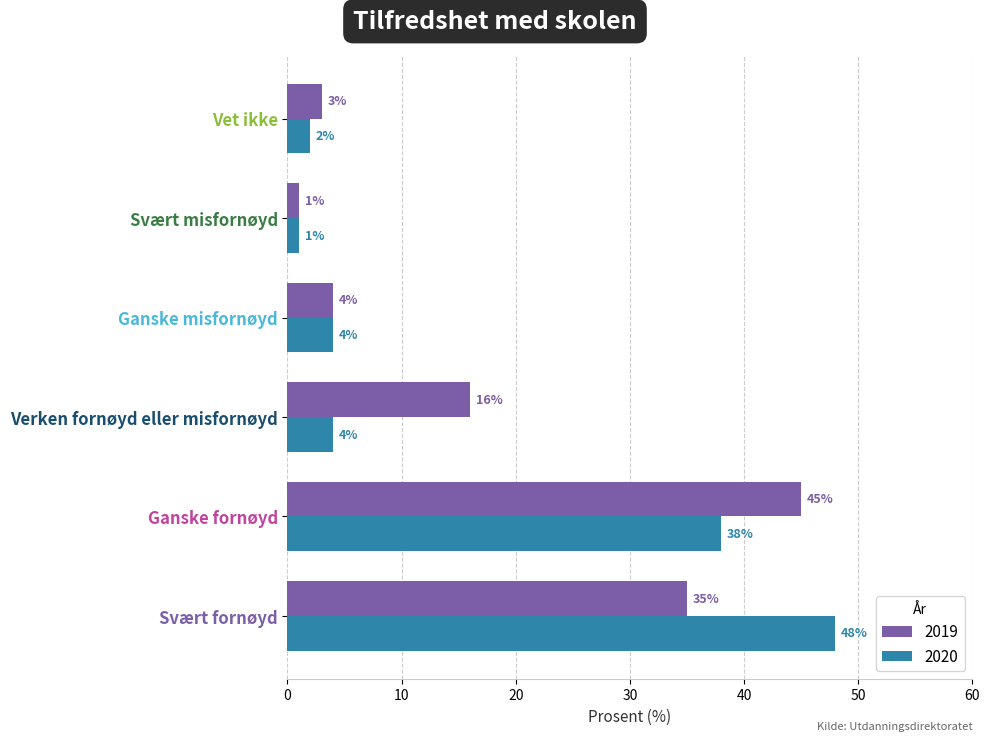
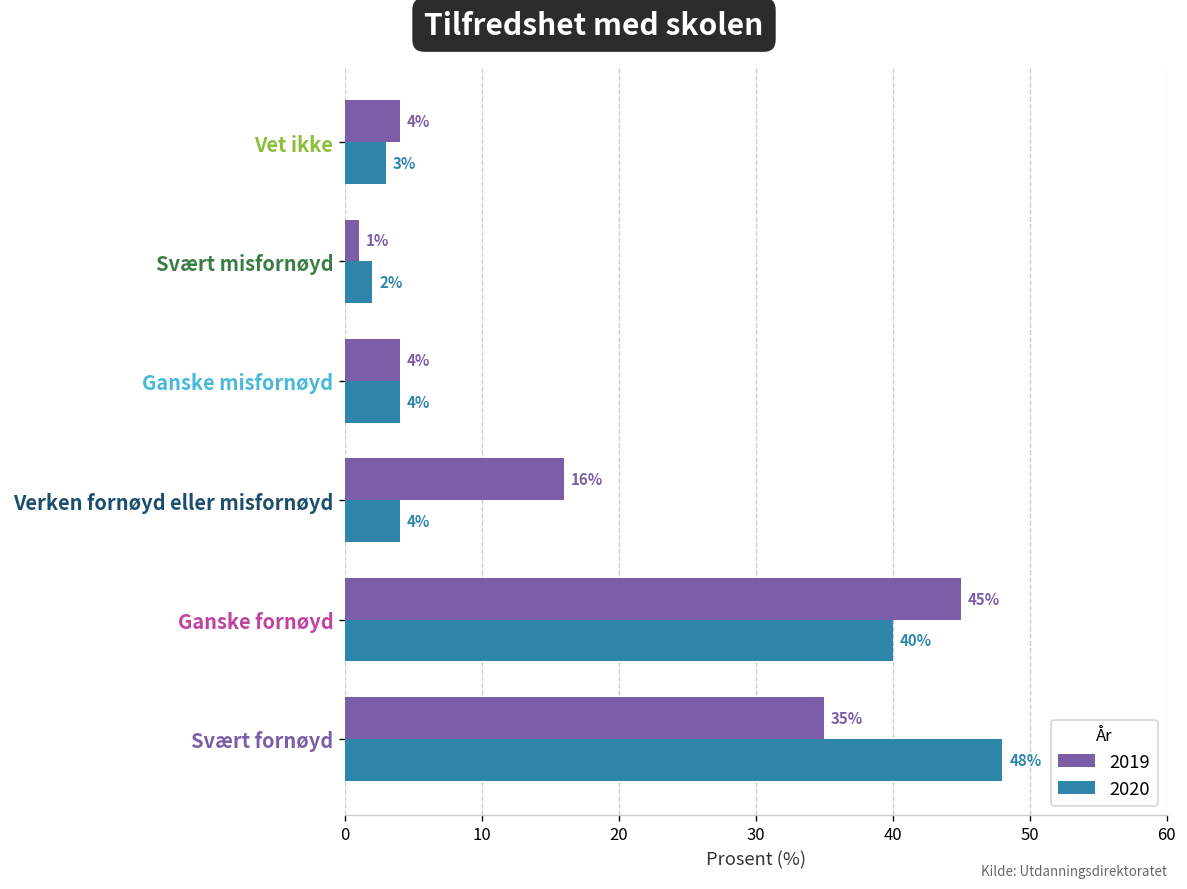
  {
    "2019": {
-     "Vet ikke": "3%",
+     "Vet ikke": "4%",
      "Svært misfornøyd": "1%",
      "Ganske misfornøyd": "4%",
      "Verken fornøyd eller misfornøyd": "16%",
      "Ganske fornøyd": "45%",
      "Svært fornøyd": "35%"
    },
    "2020": {
-     "Vet ikke": "2%",
-     "Svært misfornøyd": "1%",
+     "Vet ikke": "3%",
+     "Svært misfornøyd": "2%",
      "Ganske misfornøyd": "4%",
      "Verken fornøyd eller misfornøyd": "4%",
-     "Ganske fornøyd": "38%",
+     "Ganske fornøyd": "40%",
      "Svært fornøyd": "48%"
    }
  }
